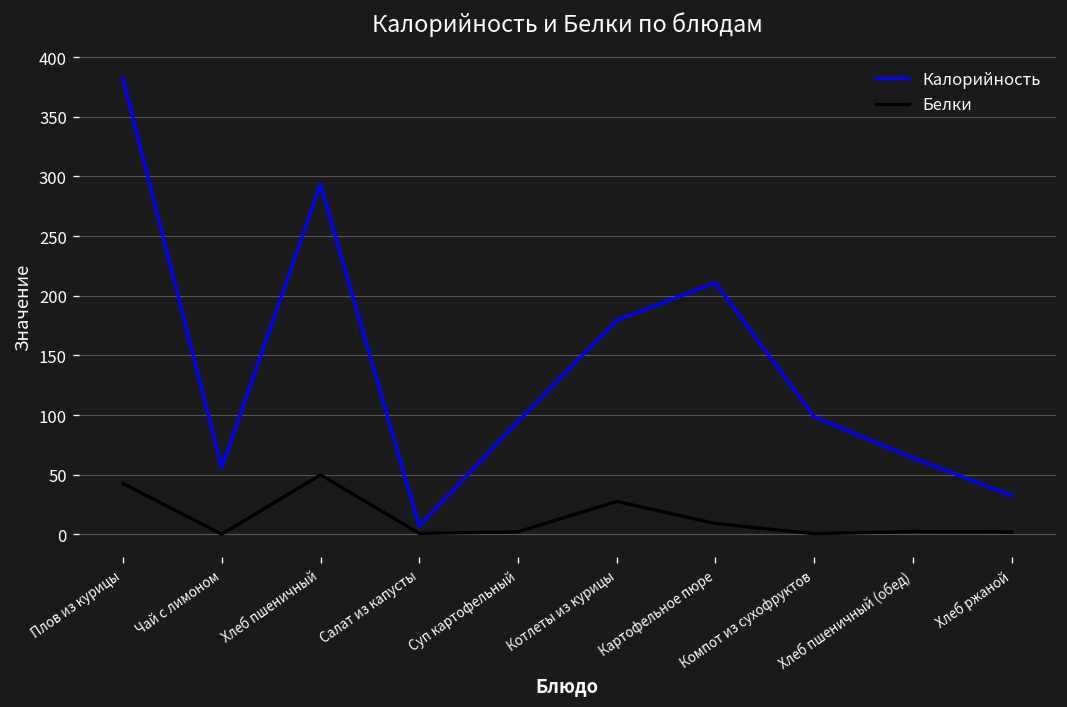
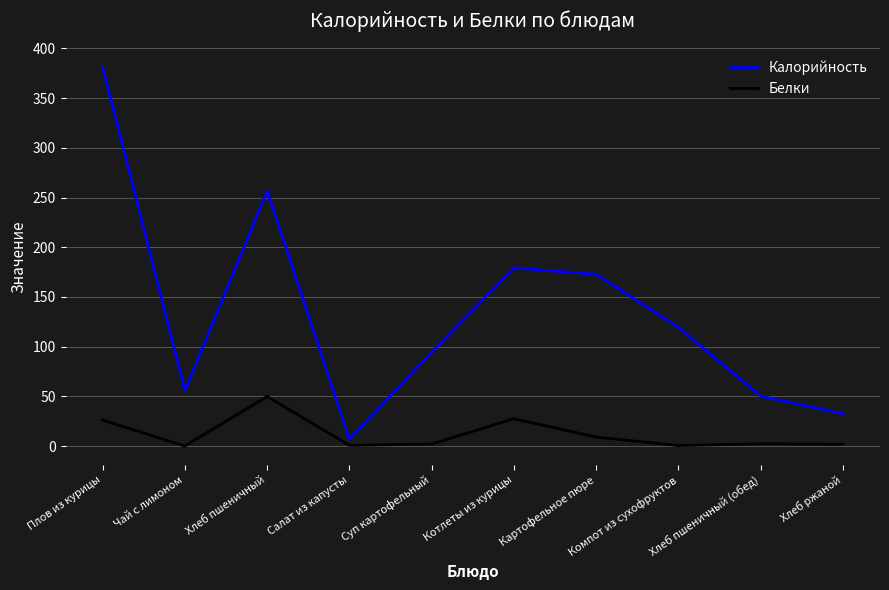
  {
    "Калорийность": {
      "Плов из курицы": 380,
      "Чай с лимоном": 60,
-     "Хлеб пшеничный": 290,
+     "Хлеб пшеничный": 260,
      "Салат из капусты": 10,
      "Суп картофельный": 90,
      "Котлеты из курицы": 180,
-     "Картофельное пюре": 210,
-     "Компот из сухофруктов": 100,
-     "Хлеб пшеничный (обед)": 60,
+     "Картофельное пюре": 170,
+     "Компот из сухофруктов": 120,
+     "Хлеб пшеничный (обед)": 50,
      "Хлеб ржаной": 30
    },
    "Белки": {
-     "Плов из курицы": 40,
+     "Плов из курицы": 30,
      "Чай с лимоном": 0,
      "Хлеб пшеничный": 50,
      "Салат из капусты": 0,
      "Суп картофельный": 0,
      "Котлеты из курицы": 30,
      "Картофельное пюре": 10,
      "Компот из сухофруктов": 0,
      "Хлеб пшеничный (обед)": 0,
      "Хлеб ржаной": 0
    }
  }
